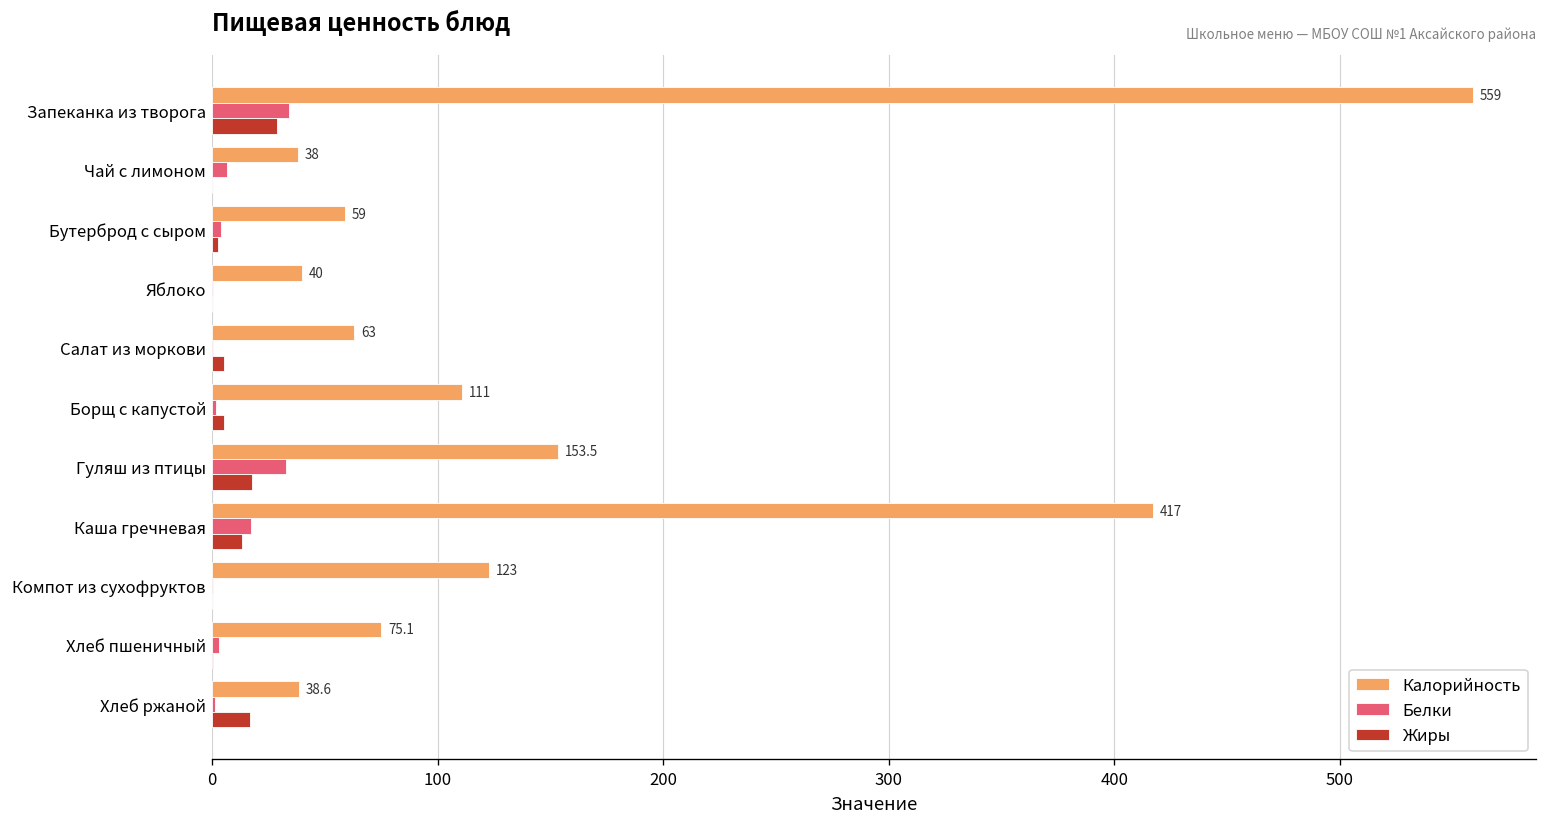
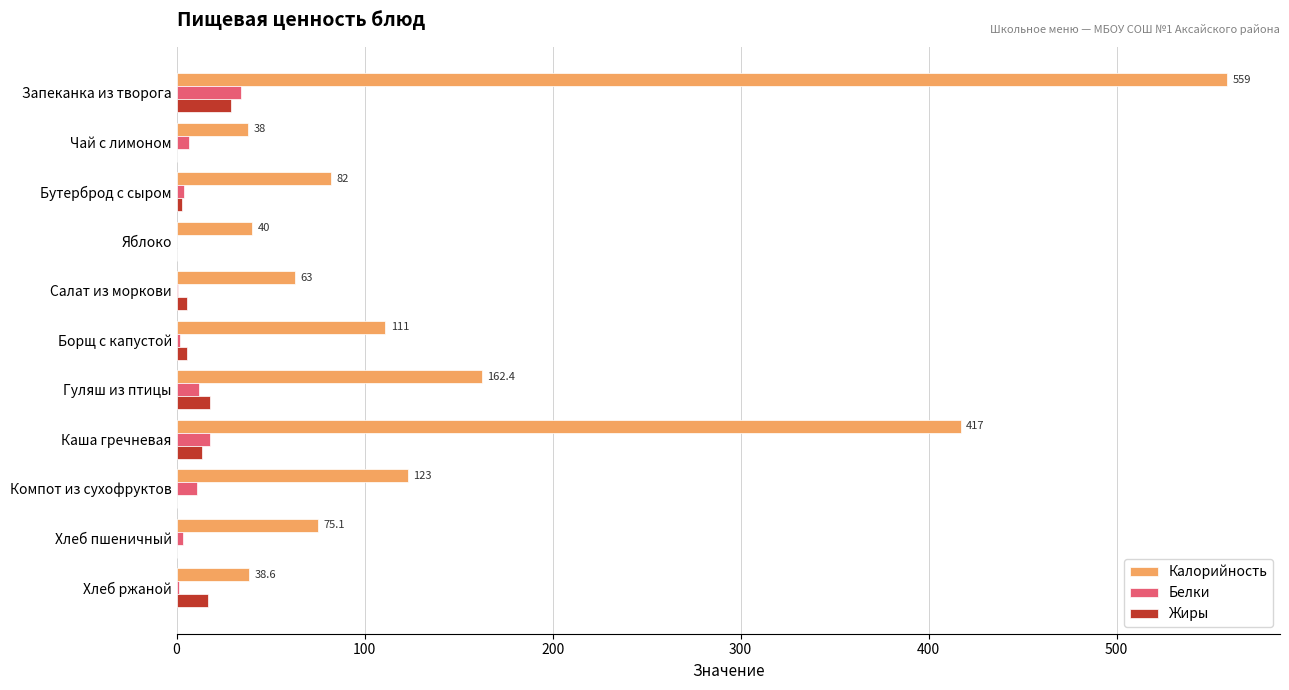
  {
    "Калорийность": {
      "Запеканка из творога": 559,
      "Чай с лимоном": 38,
-     "Бутерброд с сыром": 59,
+     "Бутерброд с сыром": 82,
      "Яблоко": 40,
      "Салат из моркови": 63,
      "Борщ с капустой": 111,
-     "Гуляш из птицы": 153.5,
+     "Гуляш из птицы": 162.4,
      "Каша гречневая": 417,
      "Компот из сухофруктов": 123,
      "Хлеб пшеничный": 75.1,
      "Хлеб ржаной": 38.6
    },
    "Белки": {
      "Запеканка из творога": 34,
      "Чай с лимоном": 7,
      "Бутерброд с сыром": 4,
      "Борщ с капустой": 2,
-     "Гуляш из птицы": 33,
+     "Гуляш из птицы": 12,
      "Каша гречневая": 18,
-     "Компот из сухофруктов": 1,
+     "Компот из сухофруктов": 11,
      "Хлеб пшеничный": 3
    },
    "Жиры": {
      "Запеканка из творога": 29,
      "Чай с лимоном": 0,
      "Бутерброд с сыром": 3,
      "Яблоко": 0,
      "Салат из моркови": 5,
      "Борщ с капустой": 5,
      "Гуляш из птицы": 18,
      "Каша гречневая": 13,
      "Хлеб ржаной": 17
    }
  }
